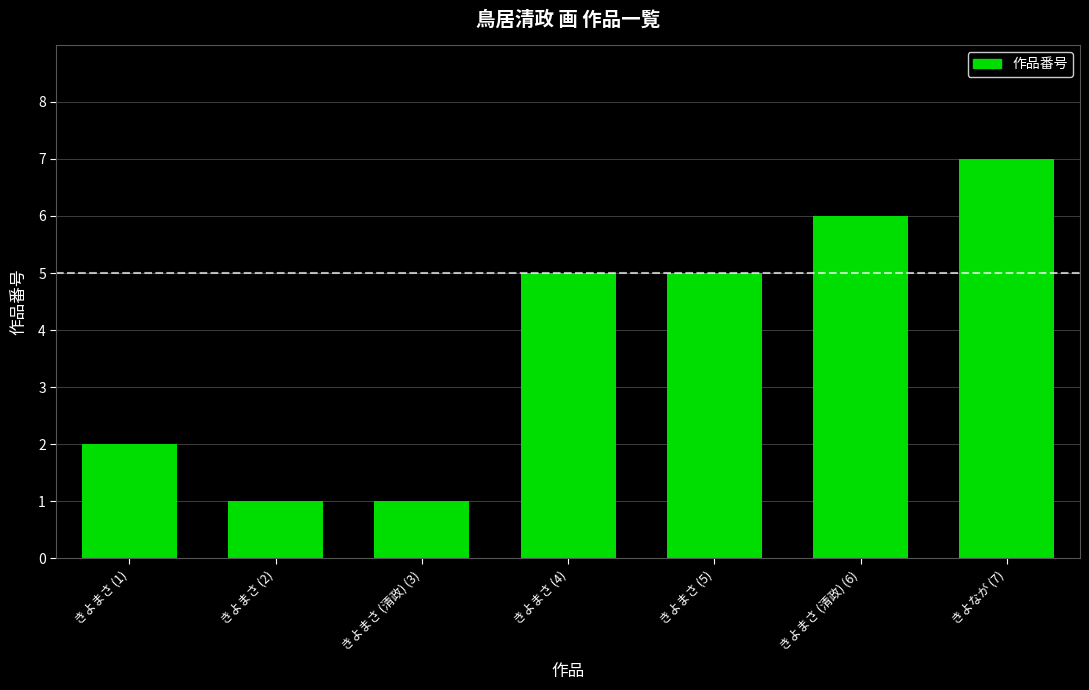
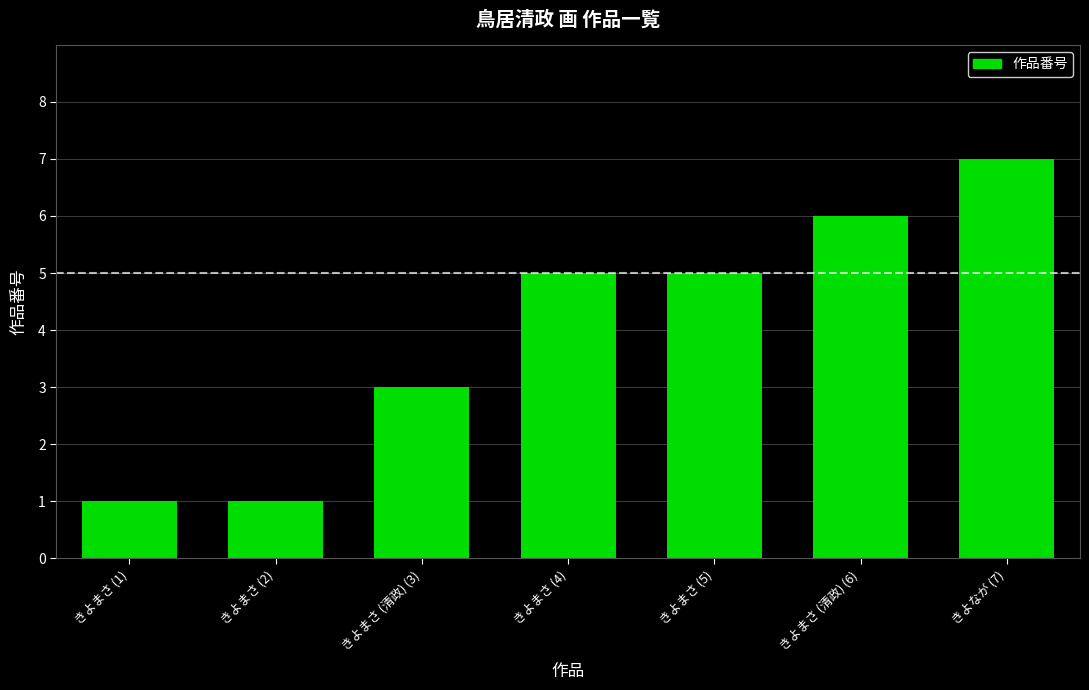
  {
-   "きよまさ (1)": 2,
+   "きよまさ (1)": 1,
    "きよまさ (2)": 1,
-   "きよまさ (清政) (3)": 1,
+   "きよまさ (清政) (3)": 3,
    "きよまさ (4)": 5,
    "きよまさ (5)": 5,
    "きよまさ (清政) (6)": 6,
    "きよなが (7)": 7
  }
